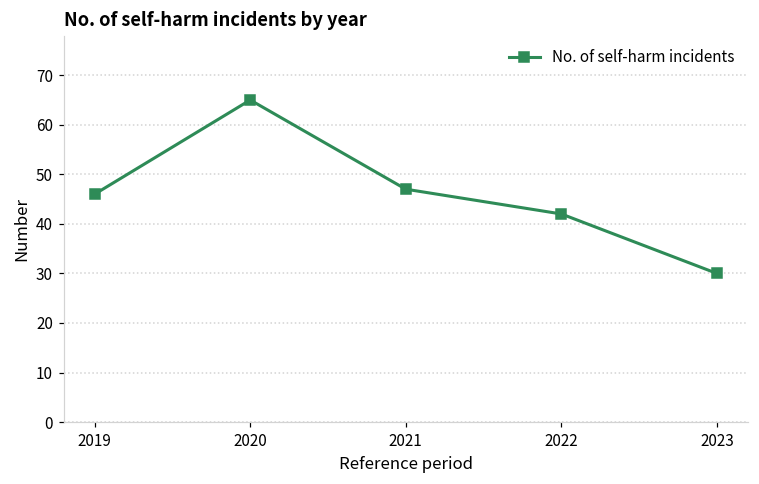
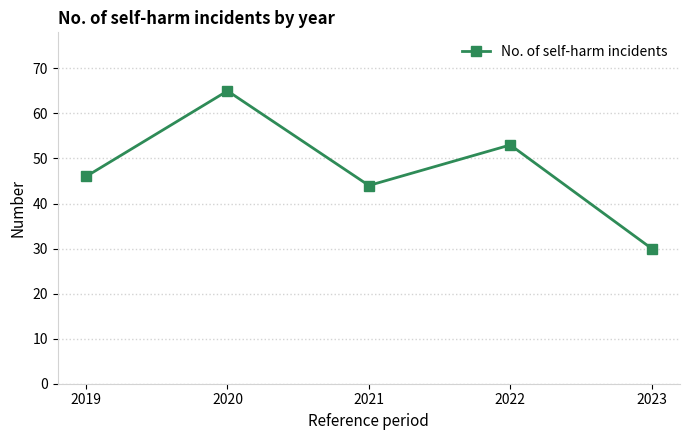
  {
    "2019": 46,
    "2020": 65,
-   "2021": 47,
-   "2022": 42,
+   "2021": 44,
+   "2022": 53,
    "2023": 30
  }
